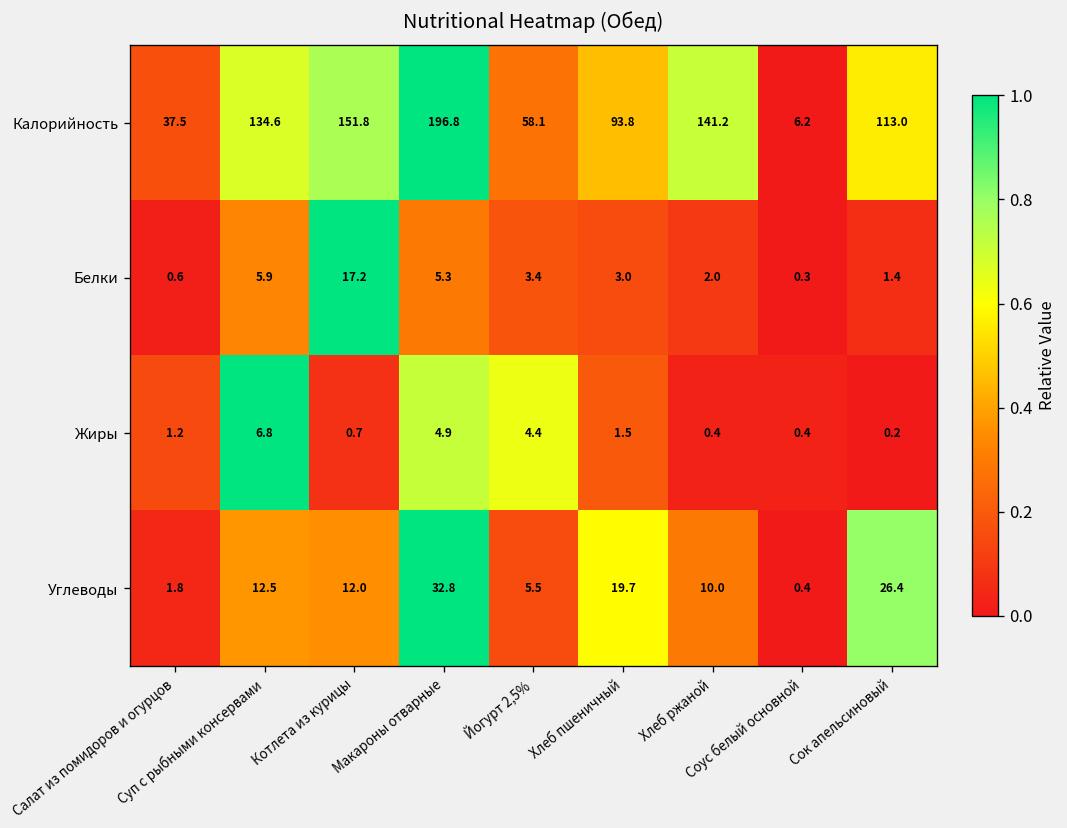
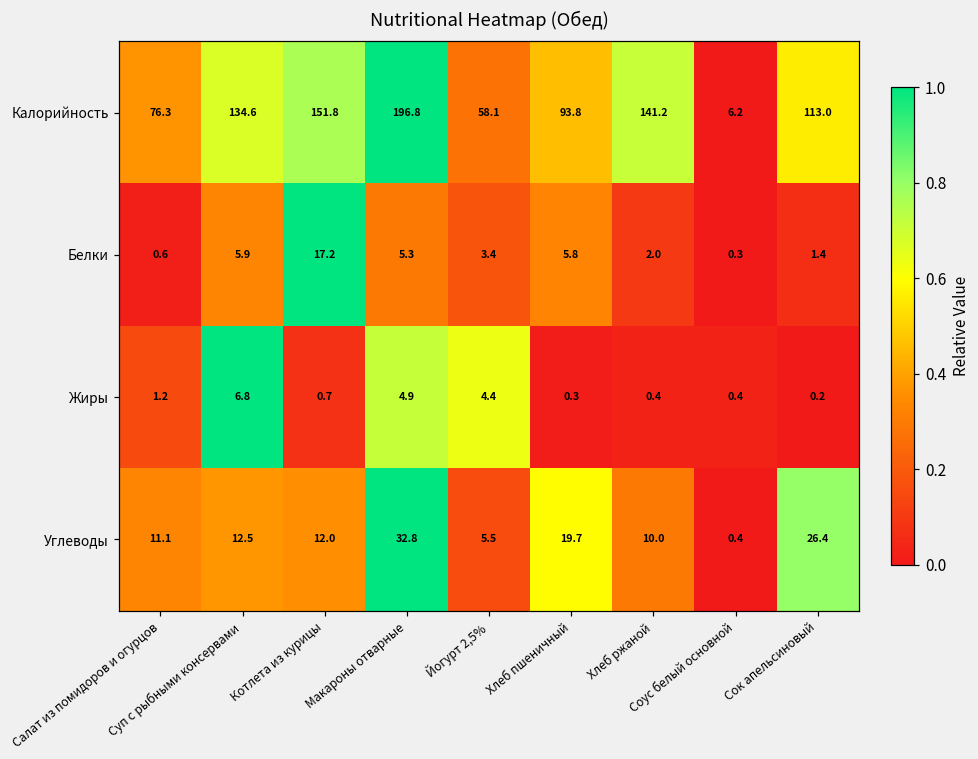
  {
    "Калорийность": {
-     "Салат из помидоров и огурцов": 37.5,
+     "Салат из помидоров и огурцов": 76.3,
      "Суп с рыбными консервами": 134.6,
      "Котлета из курицы": 151.8,
      "Макароны отварные": 196.8,
      "Йогурт 2,5%": 58.1,
      "Хлеб пшеничный": 93.8,
      "Хлеб ржаной": 141.2,
      "Соус белый основной": 6.2,
      "Сок апельсиновый": 113.0
    },
    "Белки": {
      "Салат из помидоров и огурцов": 0.6,
      "Суп с рыбными консервами": 5.9,
      "Котлета из курицы": 17.2,
      "Макароны отварные": 5.3,
      "Йогурт 2,5%": 3.4,
-     "Хлеб пшеничный": 3.0,
+     "Хлеб пшеничный": 5.8,
      "Хлеб ржаной": 2.0,
      "Соус белый основной": 0.3,
      "Сок апельсиновый": 1.4
    },
    "Жиры": {
      "Салат из помидоров и огурцов": 1.2,
      "Суп с рыбными консервами": 6.8,
      "Котлета из курицы": 0.7,
      "Макароны отварные": 4.9,
      "Йогурт 2,5%": 4.4,
-     "Хлеб пшеничный": 1.5,
+     "Хлеб пшеничный": 0.3,
      "Хлеб ржаной": 0.4,
      "Соус белый основной": 0.4,
      "Сок апельсиновый": 0.2
    },
    "Углеводы": {
-     "Салат из помидоров и огурцов": 1.8,
+     "Салат из помидоров и огурцов": 11.1,
      "Суп с рыбными консервами": 12.5,
      "Котлета из курицы": 12.0,
      "Макароны отварные": 32.8,
      "Йогурт 2,5%": 5.5,
      "Хлеб пшеничный": 19.7,
      "Хлеб ржаной": 10.0,
      "Соус белый основной": 0.4,
      "Сок апельсиновый": 26.4
    }
  }
